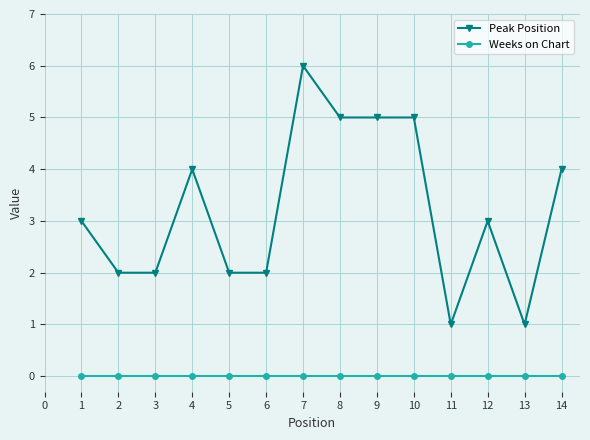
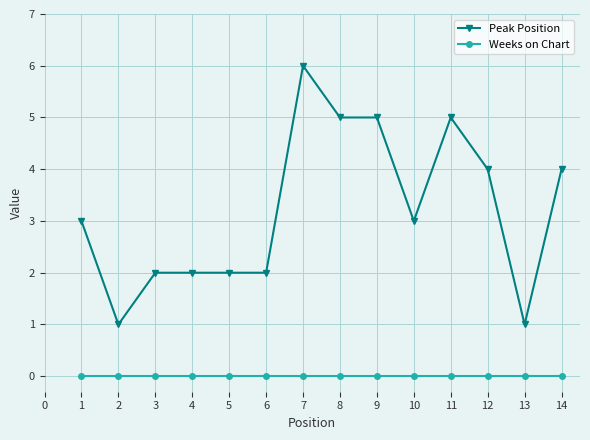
  {
    "Peak Position": {
      "1": 3,
-     "2": 2,
+     "2": 1,
      "3": 2,
-     "4": 4,
+     "4": 2,
      "5": 2,
      "6": 2,
      "7": 6,
      "8": 5,
      "9": 5,
-     "10": 5,
-     "11": 1,
-     "12": 3,
+     "10": 3,
+     "11": 5,
+     "12": 4,
      "13": 1,
      "14": 4
    },
    "Weeks on Chart": {
      "1": 0,
      "2": 0,
      "3": 0,
      "4": 0,
      "5": 0,
      "6": 0,
      "7": 0,
      "8": 0,
      "9": 0,
      "10": 0,
      "11": 0,
      "12": 0,
      "13": 0,
      "14": 0
    }
  }
